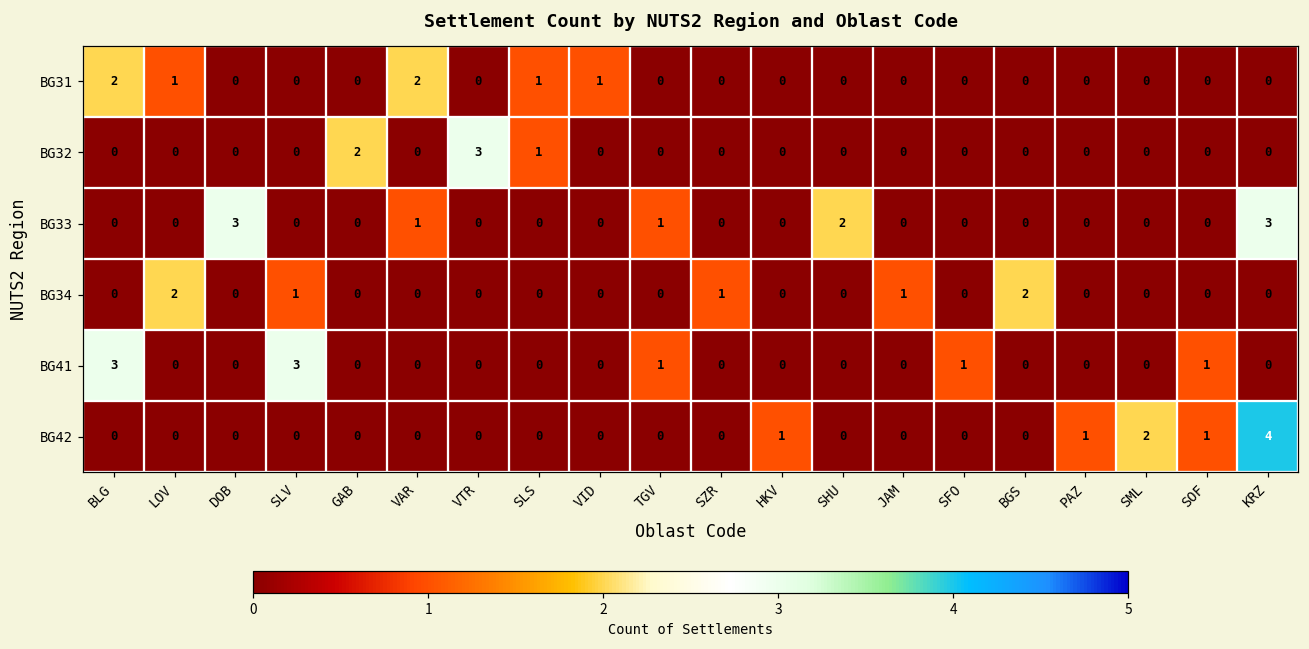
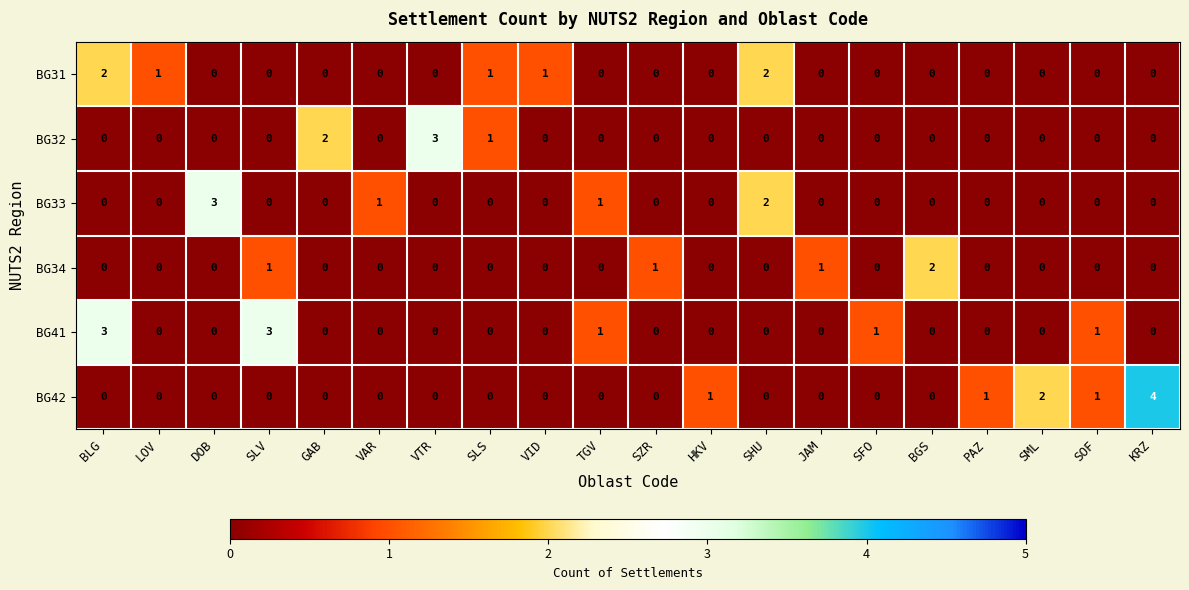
  {
    "BG31": {
      "BLG": 2,
      "LOV": 1,
      "DOB": 0,
      "SLV": 0,
      "GAB": 0,
-     "VAR": 2,
+     "VAR": 0,
      "VTR": 0,
      "SLS": 1,
      "VID": 1,
      "TGV": 0,
      "SZR": 0,
      "HKV": 0,
-     "SHU": 0,
+     "SHU": 2,
      "JAM": 0,
      "SFO": 0,
      "BGS": 0,
      "PAZ": 0,
      "SML": 0,
      "SOF": 0,
      "KRZ": 0
    },
    "BG32": {
      "BLG": 0,
      "LOV": 0,
      "DOB": 0,
      "SLV": 0,
      "GAB": 2,
      "VAR": 0,
      "VTR": 3,
      "SLS": 1,
      "VID": 0,
      "TGV": 0,
      "SZR": 0,
      "HKV": 0,
      "SHU": 0,
      "JAM": 0,
      "SFO": 0,
      "BGS": 0,
      "PAZ": 0,
      "SML": 0,
      "SOF": 0,
      "KRZ": 0
    },
    "BG33": {
      "BLG": 0,
      "LOV": 0,
      "DOB": 3,
      "SLV": 0,
      "GAB": 0,
      "VAR": 1,
      "VTR": 0,
      "SLS": 0,
      "VID": 0,
      "TGV": 1,
      "SZR": 0,
      "HKV": 0,
      "SHU": 2,
      "JAM": 0,
      "SFO": 0,
      "BGS": 0,
      "PAZ": 0,
      "SML": 0,
      "SOF": 0,
-     "KRZ": 3
+     "KRZ": 0
    },
    "BG34": {
      "BLG": 0,
-     "LOV": 2,
+     "LOV": 0,
      "DOB": 0,
      "SLV": 1,
      "GAB": 0,
      "VAR": 0,
      "VTR": 0,
      "SLS": 0,
      "VID": 0,
      "TGV": 0,
      "SZR": 1,
      "HKV": 0,
      "SHU": 0,
      "JAM": 1,
      "SFO": 0,
      "BGS": 2,
      "PAZ": 0,
      "SML": 0,
      "SOF": 0,
      "KRZ": 0
    },
    "BG41": {
      "BLG": 3,
      "LOV": 0,
      "DOB": 0,
      "SLV": 3,
      "GAB": 0,
      "VAR": 0,
      "VTR": 0,
      "SLS": 0,
      "VID": 0,
      "TGV": 1,
      "SZR": 0,
      "HKV": 0,
      "SHU": 0,
      "JAM": 0,
      "SFO": 1,
      "BGS": 0,
      "PAZ": 0,
      "SML": 0,
      "SOF": 1,
      "KRZ": 0
    },
    "BG42": {
      "BLG": 0,
      "LOV": 0,
      "DOB": 0,
      "SLV": 0,
      "GAB": 0,
      "VAR": 0,
      "VTR": 0,
      "SLS": 0,
      "VID": 0,
      "TGV": 0,
      "SZR": 0,
      "HKV": 1,
      "SHU": 0,
      "JAM": 0,
      "SFO": 0,
      "BGS": 0,
      "PAZ": 1,
      "SML": 2,
      "SOF": 1,
      "KRZ": 4
    }
  }
